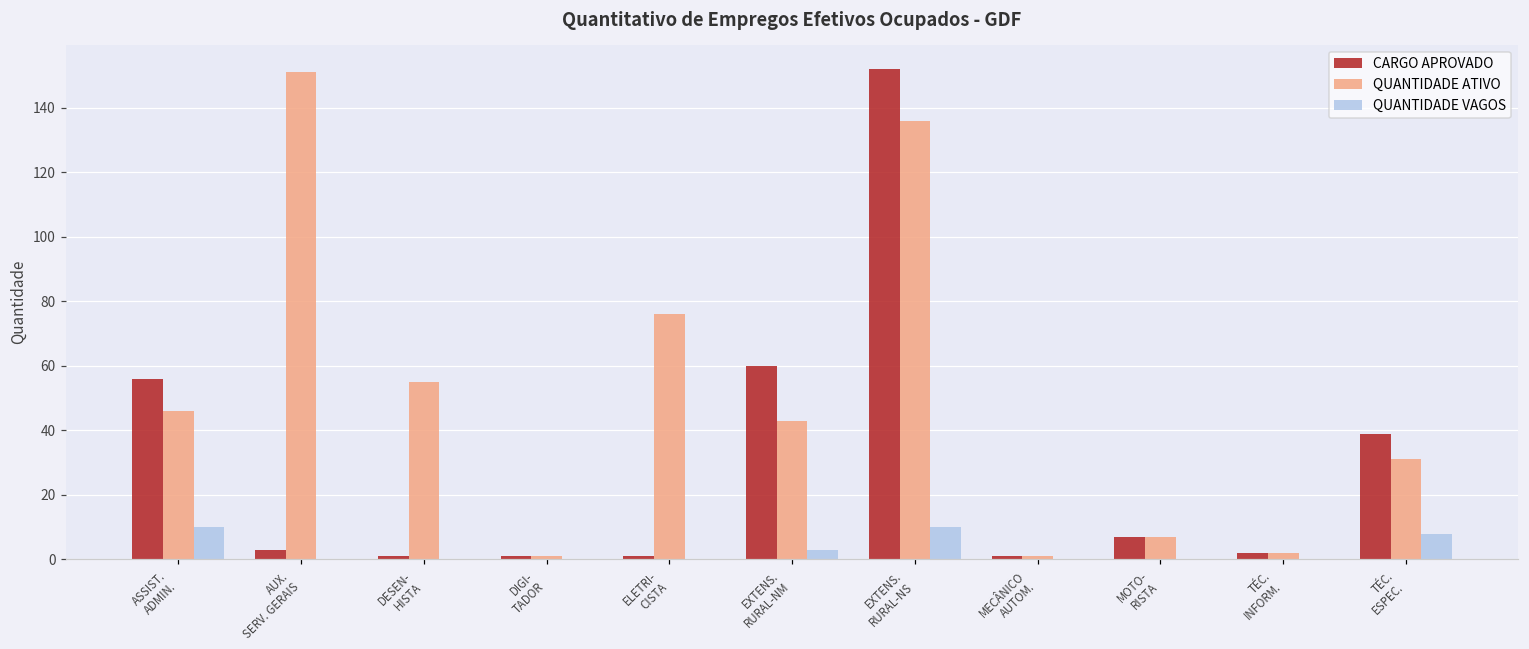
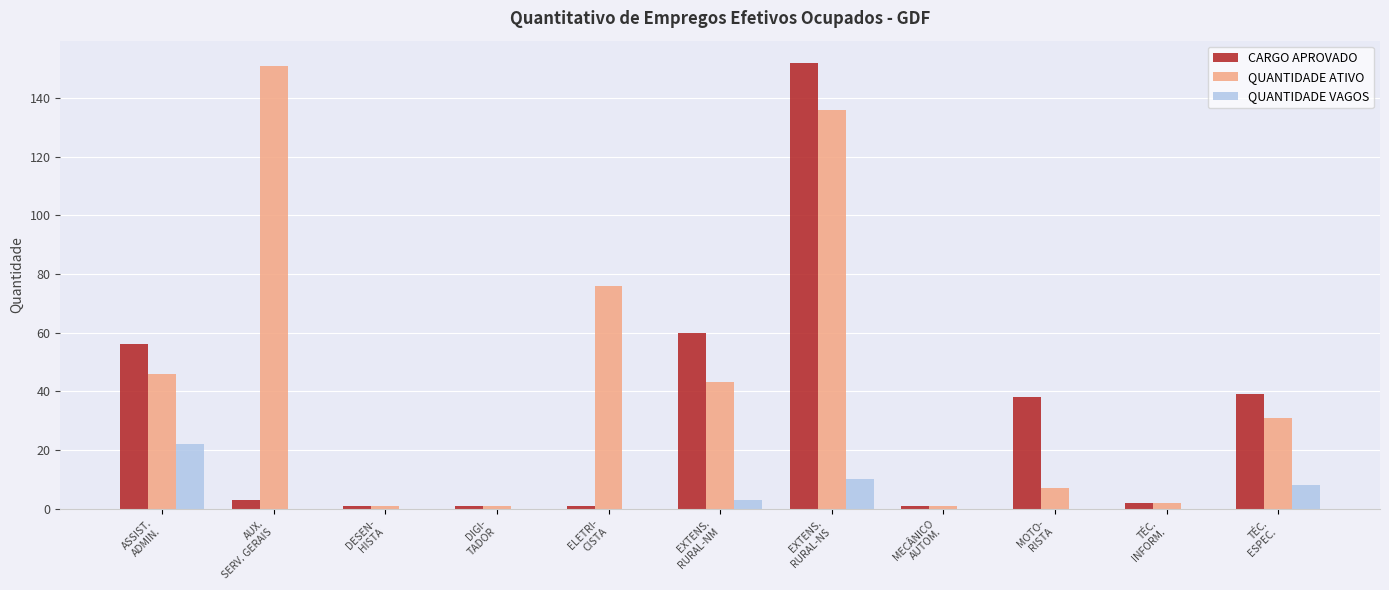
  {
    "CARGO APROVADO": {
      "ASSIST. ADMIN.": 56,
      "AUX. SERV. GERAIS": 3,
      "DESEN- HISTA": 1,
      "DIGI- TADOR": 1,
      "ELETRI- CISTA": 1,
      "EXTENS. RURAL-NM": 60,
      "EXTENS. RURAL-NS": 152,
      "MECÂNICO AUTOM.": 1,
-     "MOTO- RISTA": 7,
+     "MOTO- RISTA": 38,
      "TÉC. INFORM.": 2,
      "TÉC. ESPEC.": 39
    },
    "QUANTIDADE ATIVO": {
      "ASSIST. ADMIN.": 46,
      "AUX. SERV. GERAIS": 151,
-     "DESEN- HISTA": 55,
+     "DESEN- HISTA": 1,
      "DIGI- TADOR": 1,
      "ELETRI- CISTA": 76,
      "EXTENS. RURAL-NM": 43,
      "EXTENS. RURAL-NS": 136,
      "MECÂNICO AUTOM.": 1,
      "MOTO- RISTA": 7,
      "TÉC. INFORM.": 2,
      "TÉC. ESPEC.": 31
    },
    "QUANTIDADE VAGOS": {
-     "ASSIST. ADMIN.": 10,
+     "ASSIST. ADMIN.": 22,
      "AUX. SERV. GERAIS": 0,
      "DESEN- HISTA": 0,
      "DIGI- TADOR": 0,
      "ELETRI- CISTA": 0,
      "EXTENS. RURAL-NM": 3,
      "EXTENS. RURAL-NS": 10,
      "MECÂNICO AUTOM.": 0,
      "MOTO- RISTA": 0,
      "TÉC. INFORM.": 0,
      "TÉC. ESPEC.": 8
    }
  }
